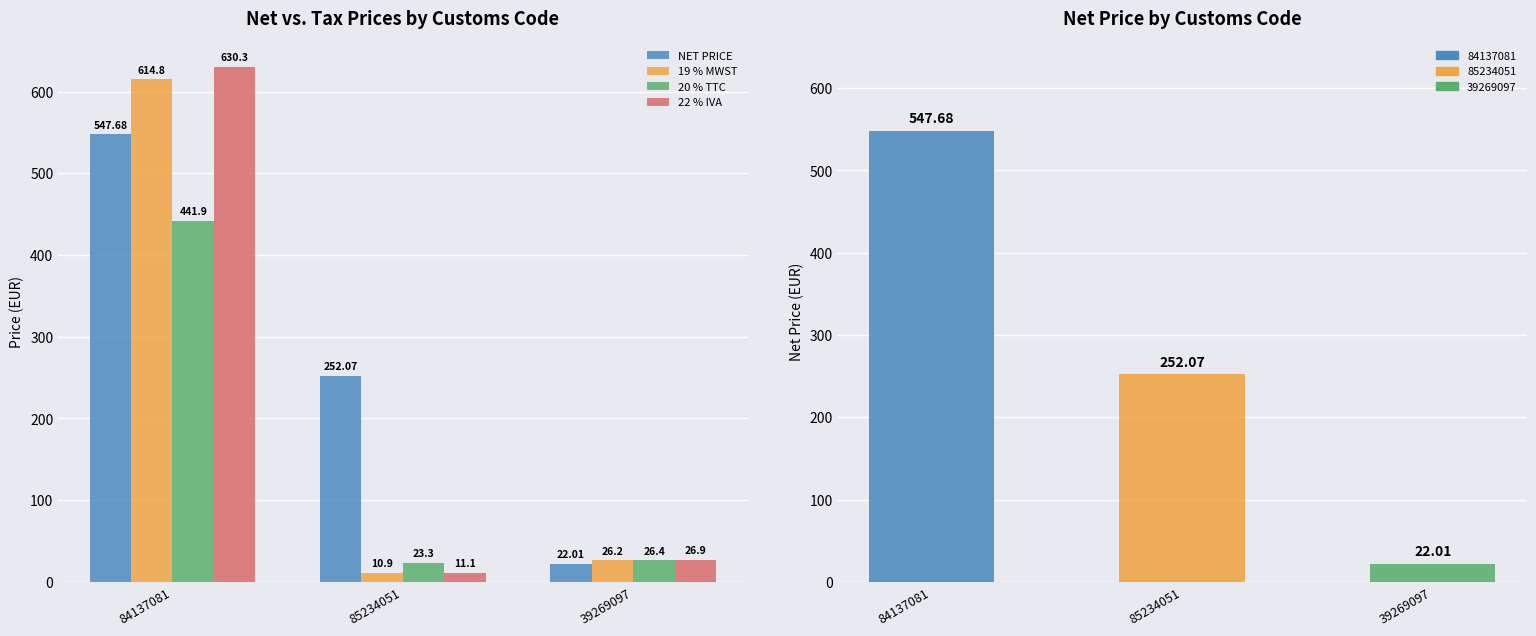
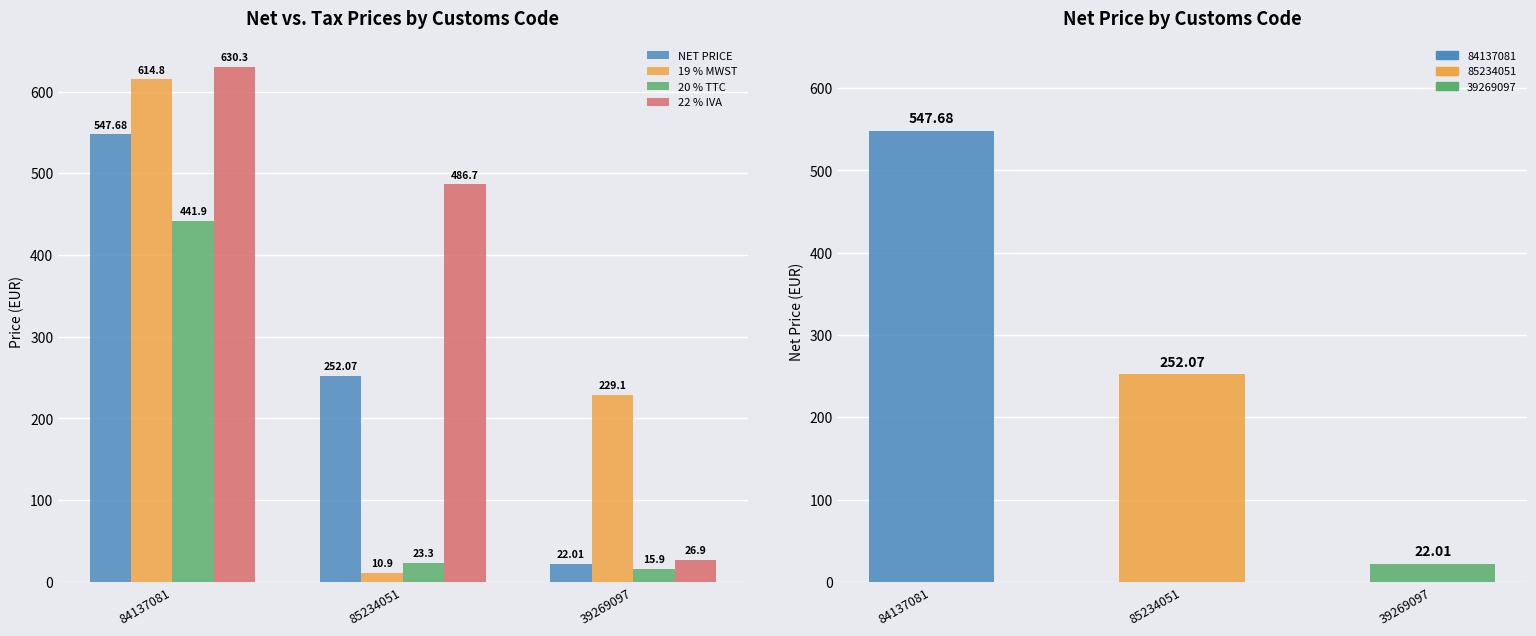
  {
    "Net vs. Tax Prices by Customs Code": {
      "NET PRICE": {
        "84137081": 547.68,
        "85234051": 252.07,
        "39269097": 22.01
      },
      "19 % MWST": {
        "84137081": 614.8,
        "85234051": 10.9,
-       "39269097": 26.2
+       "39269097": 229.1
      },
      "20 % TTC": {
        "84137081": 441.9,
        "85234051": 23.3,
-       "39269097": 26.4
+       "39269097": 15.9
      },
      "22 % IVA": {
        "84137081": 630.3,
-       "85234051": 11.1,
+       "85234051": 486.7,
        "39269097": 26.9
      }
    },
    "Net Price by Customs Code": {
      "84137081": 547.68,
      "85234051": 252.07,
      "39269097": 22.01
    }
  }
